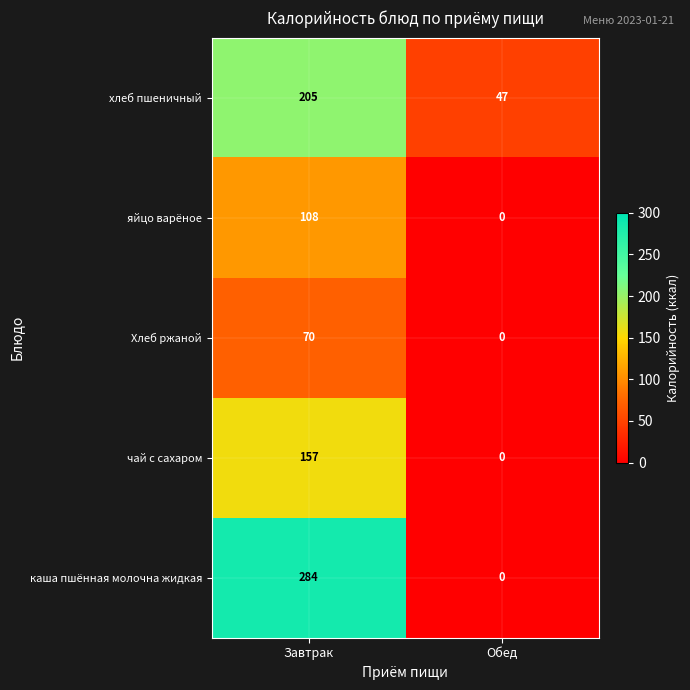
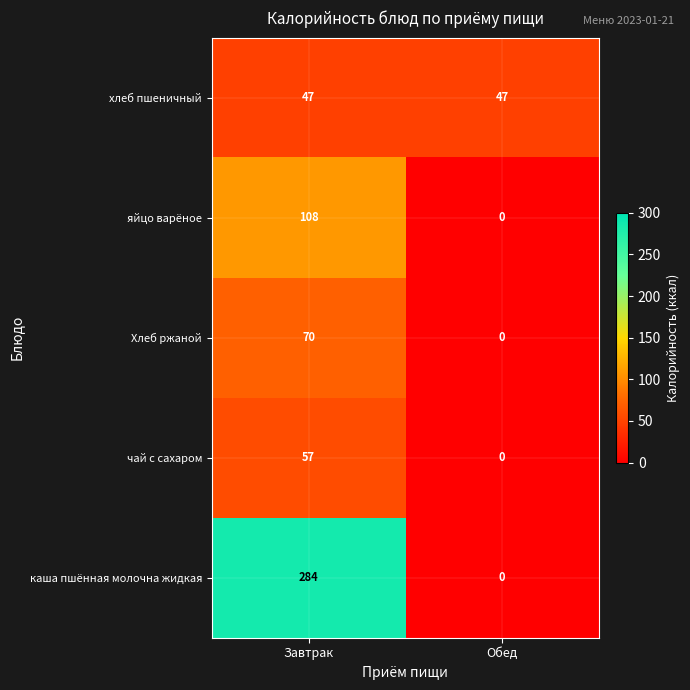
  {
    "хлеб пшеничный": {
-     "Завтрак": 205,
+     "Завтрак": 47,
      "Обед": 47
    },
    "яйцо варёное": {
      "Завтрак": 108,
      "Обед": 0
    },
    "Хлеб ржаной": {
      "Завтрак": 70,
      "Обед": 0
    },
    "чай с сахаром": {
-     "Завтрак": 157,
+     "Завтрак": 57,
      "Обед": 0
    },
    "каша пшённая молочна жидкая": {
      "Завтрак": 284,
      "Обед": 0
    }
  }
